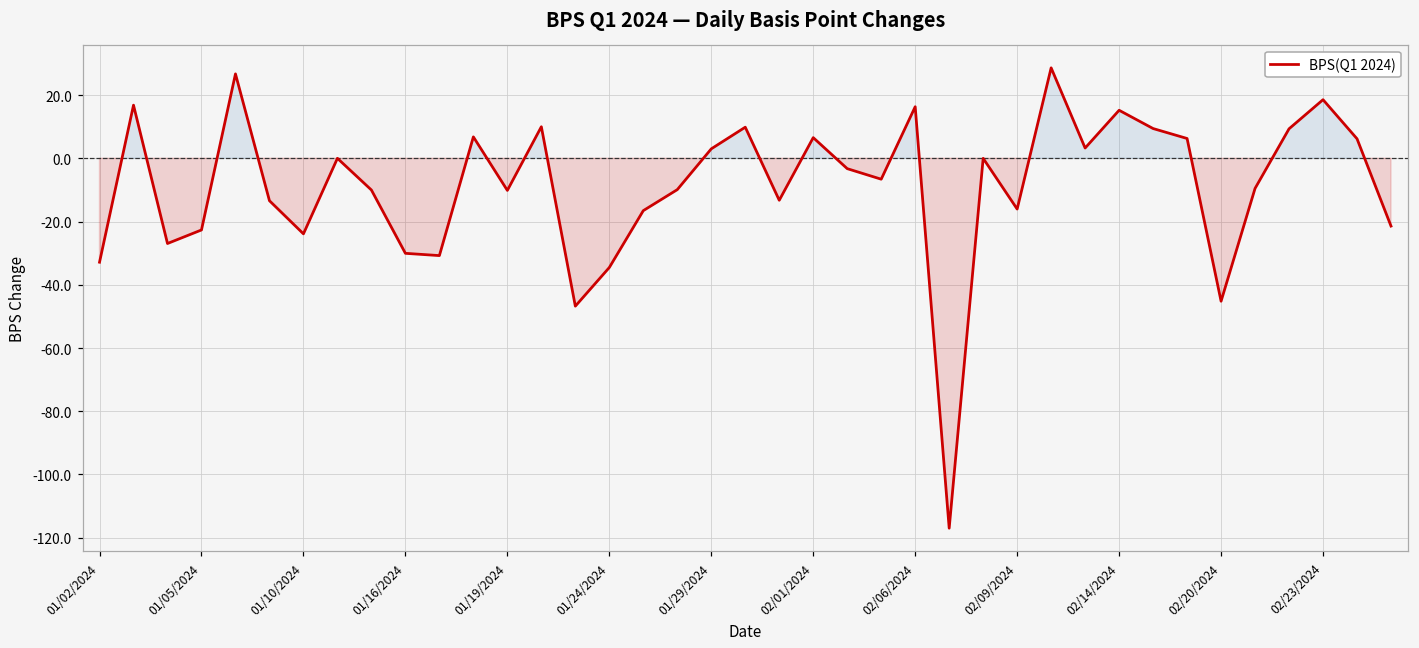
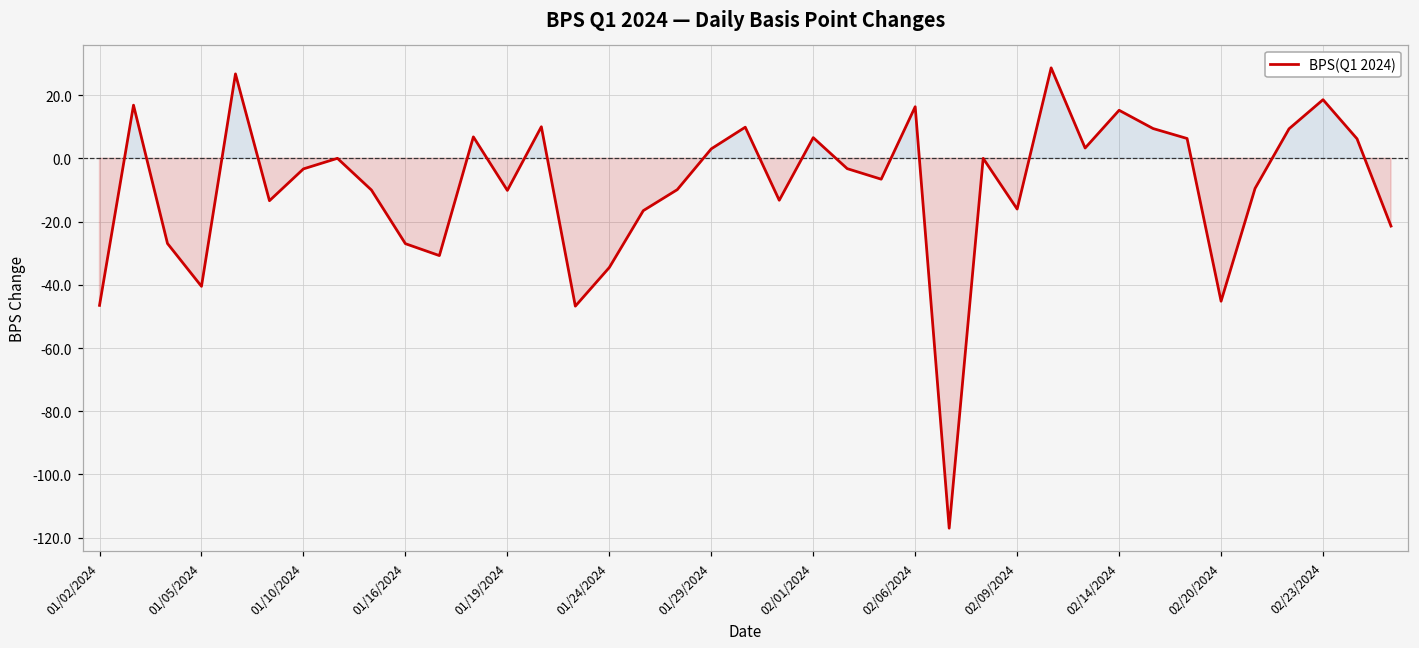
  {
-   "01/02/2024": -33,
-   "01/05/2024": -23,
-   "01/10/2024": -24,
-   "01/16/2024": -30,
+   "01/02/2024": -47,
+   "01/05/2024": -40,
+   "01/10/2024": -3,
+   "01/16/2024": -27,
    "01/19/2024": -10,
    "01/24/2024": -35,
    "01/29/2024": 3,
    "02/01/2024": 7,
    "02/06/2024": 16,
    "02/09/2024": -16,
    "02/14/2024": 15,
    "02/20/2024": -45,
    "02/23/2024": 19
  }
